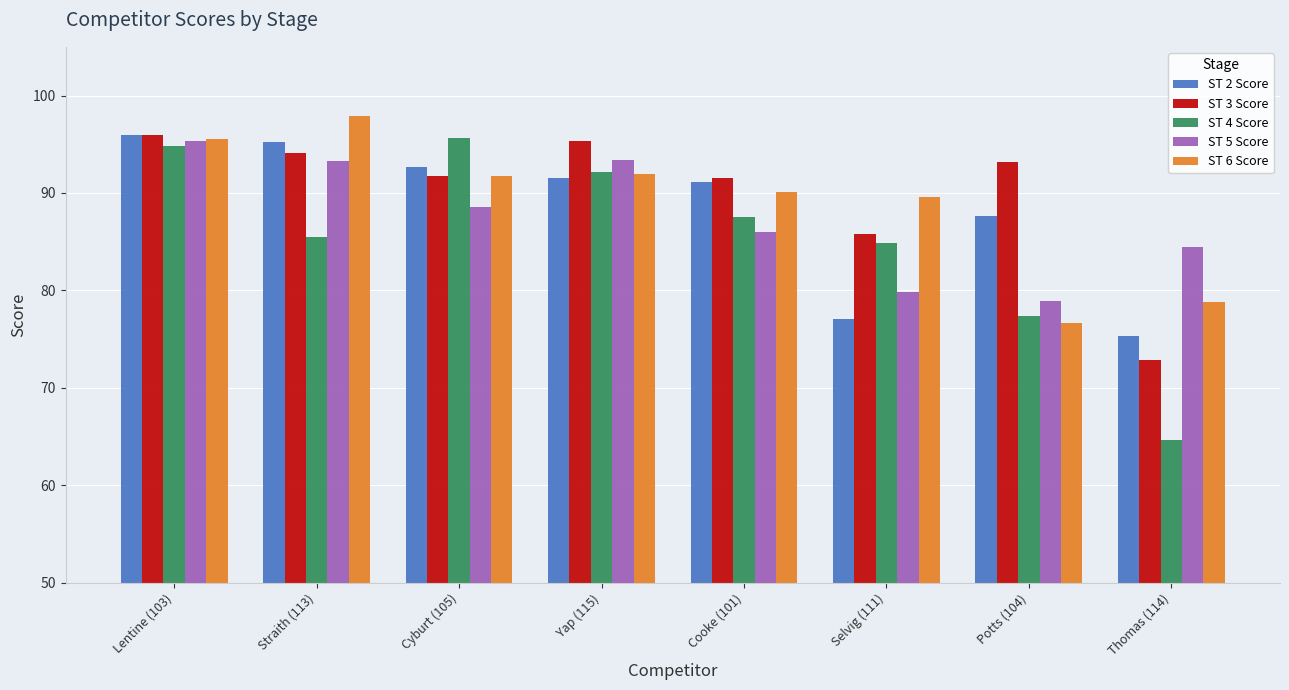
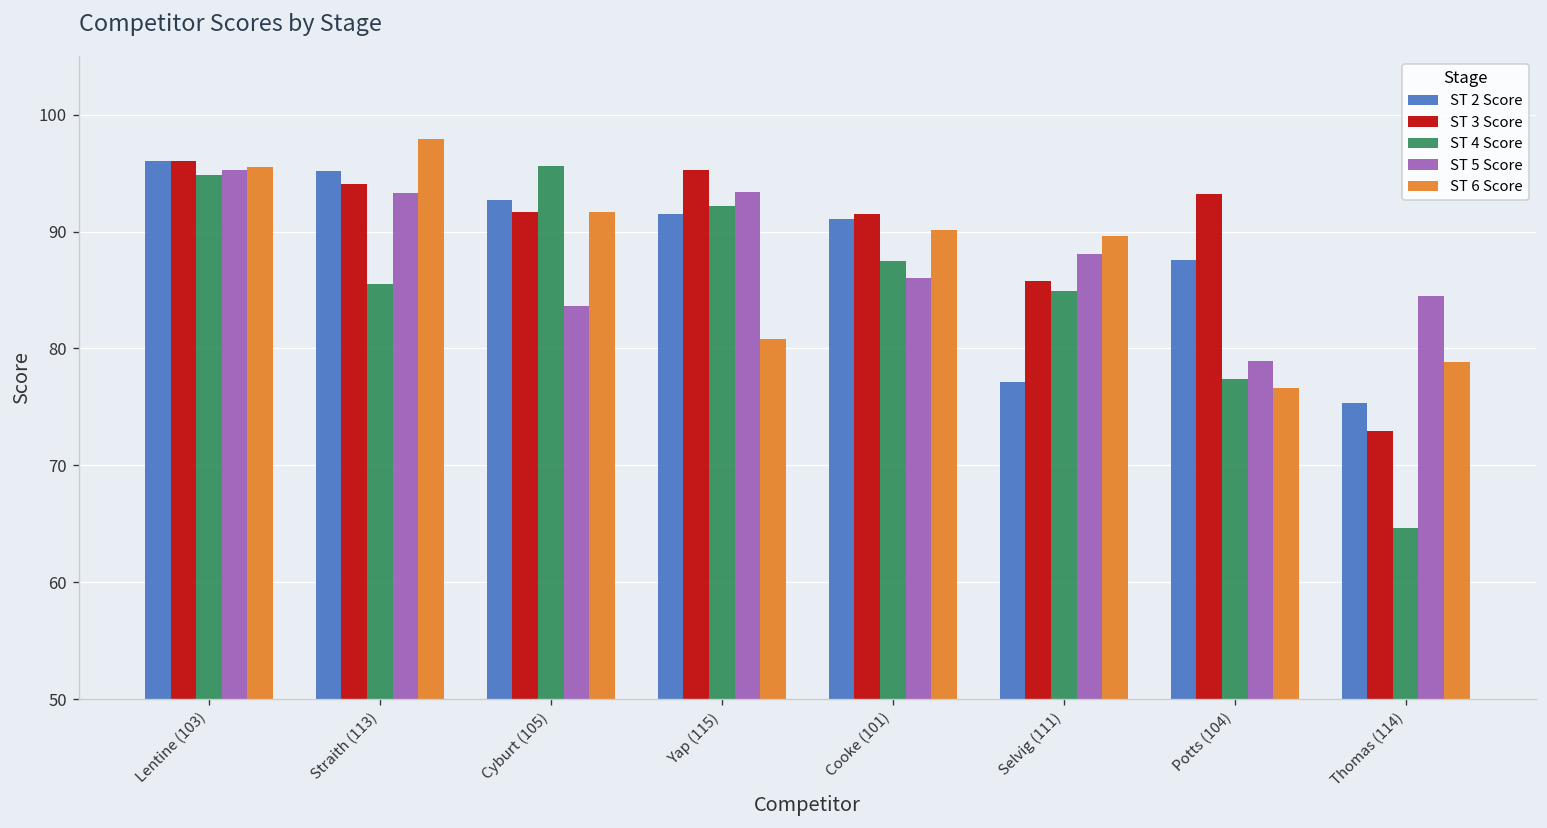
  {
    "ST 2 Score": {
      "Lentine (103)": 96,
      "Straith (113)": 95,
      "Cyburt (105)": 93,
      "Yap (115)": 92,
      "Cooke (101)": 91,
      "Selvig (111)": 77,
      "Potts (104)": 88,
      "Thomas (114)": 75
    },
    "ST 3 Score": {
      "Lentine (103)": 96,
      "Straith (113)": 94,
      "Cyburt (105)": 92,
      "Yap (115)": 95,
      "Cooke (101)": 92,
      "Selvig (111)": 86,
      "Potts (104)": 93,
      "Thomas (114)": 73
    },
    "ST 4 Score": {
      "Lentine (103)": 95,
      "Straith (113)": 86,
      "Cyburt (105)": 96,
      "Yap (115)": 92,
      "Cooke (101)": 88,
      "Selvig (111)": 85,
      "Potts (104)": 77,
      "Thomas (114)": 65
    },
    "ST 5 Score": {
      "Lentine (103)": 95,
      "Straith (113)": 93,
-     "Cyburt (105)": 89,
+     "Cyburt (105)": 84,
      "Yap (115)": 93,
      "Cooke (101)": 86,
-     "Selvig (111)": 80,
+     "Selvig (111)": 88,
      "Potts (104)": 79,
      "Thomas (114)": 85
    },
    "ST 6 Score": {
      "Lentine (103)": 96,
      "Straith (113)": 98,
      "Cyburt (105)": 92,
-     "Yap (115)": 92,
+     "Yap (115)": 81,
      "Cooke (101)": 90,
      "Selvig (111)": 90,
      "Potts (104)": 77,
      "Thomas (114)": 79
    }
  }
